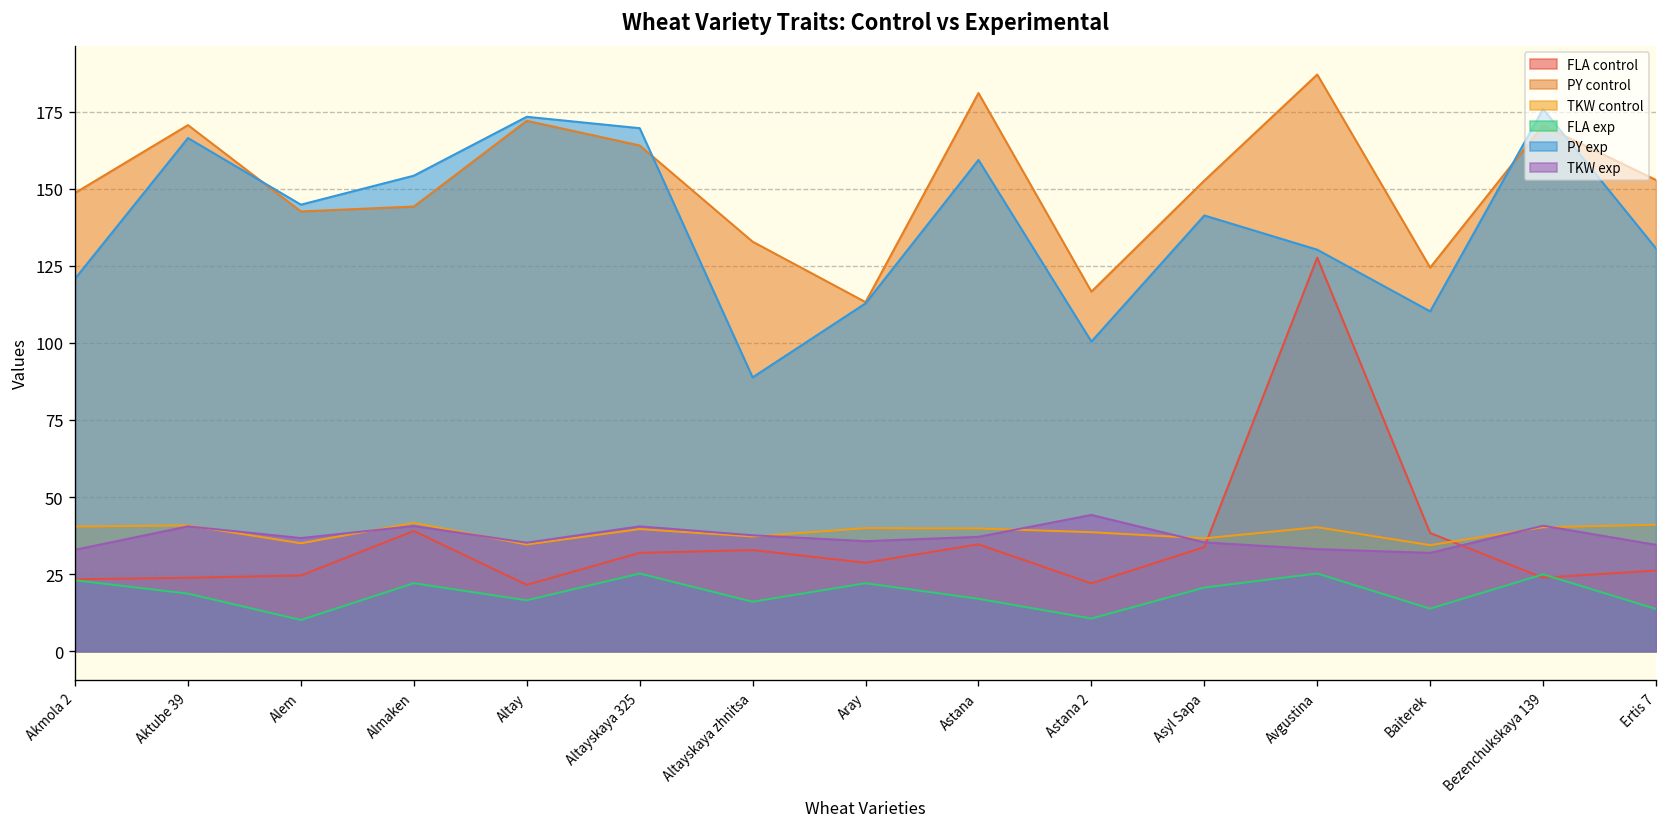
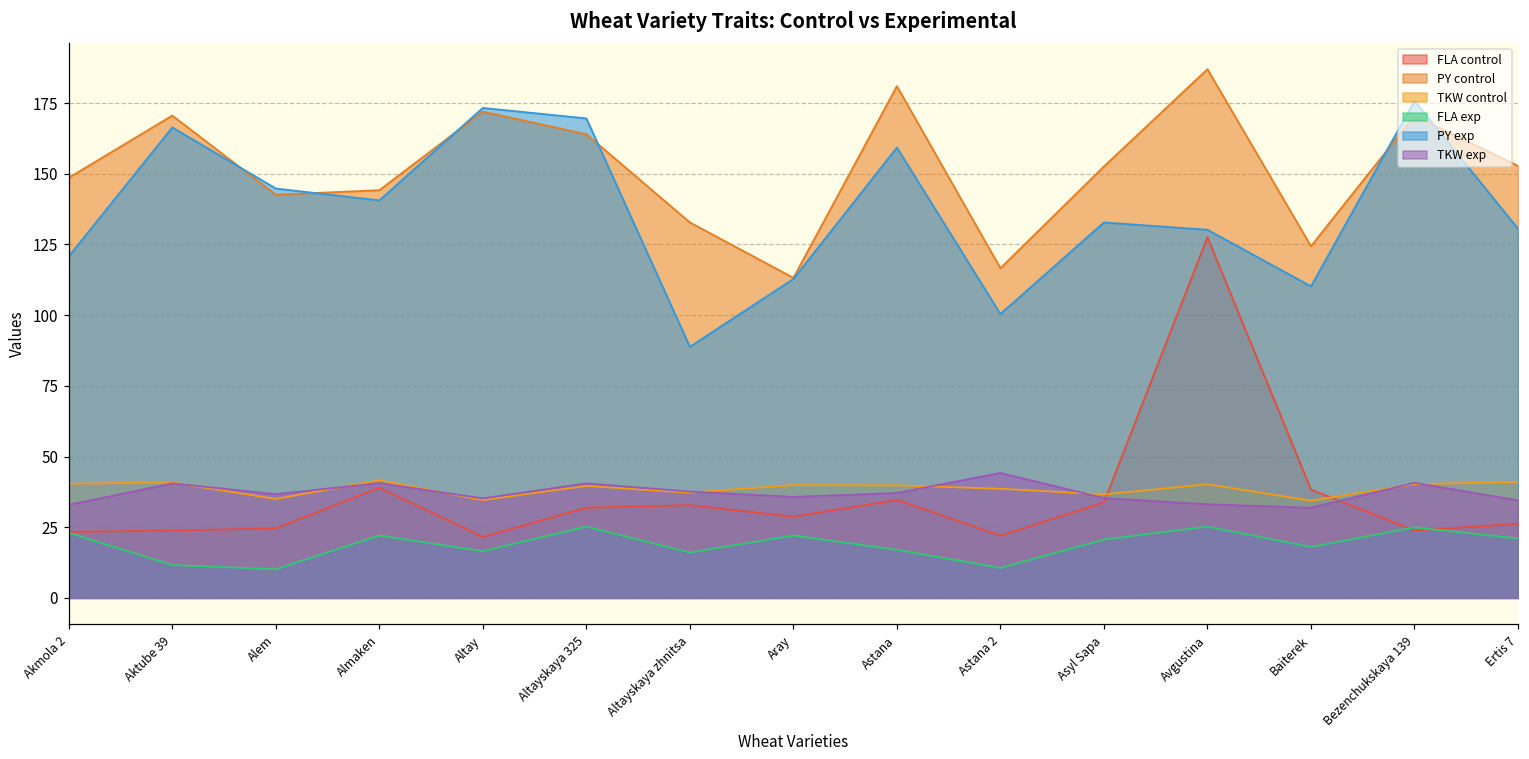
  {
    "FLA exp": {
-     "Aktube 39": 19,
+     "Aktube 39": 12,
      "Alem": 10,
      "Almaken": 22,
      "Altay": 17,
      "Altayskaya 325": 25,
      "Altayskaya zhnitsa": 16,
      "Aray": 22,
      "Astana": 17,
      "Astana 2": 11,
      "Asyl Sapa": 21,
      "Avgustina": 25,
-     "Baiterek": 14,
+     "Baiterek": 18,
      "Bezenchukskaya 139": 25,
-     "Ertis 7": 14
+     "Ertis 7": 21
    },
    "PY exp": {
      "Akmola 2": 121,
      "Aktube 39": 166,
      "Alem": 145,
-     "Almaken": 154,
+     "Almaken": 141,
      "Altay": 173,
      "Altayskaya 325": 170,
      "Altayskaya zhnitsa": 89,
      "Astana": 159,
      "Astana 2": 100,
-     "Asyl Sapa": 141,
+     "Asyl Sapa": 133,
      "Avgustina": 130,
      "Baiterek": 110,
      "Ertis 7": 131
    },
    "TKW exp": {
      "Akmola 2": 33,
      "Alem": 37,
      "Almaken": 41,
      "Aray": 36,
      "Astana": 37,
      "Astana 2": 44,
      "Asyl Sapa": 35,
      "Avgustina": 33,
      "Baiterek": 32,
      "Ertis 7": 35
    }
  }
